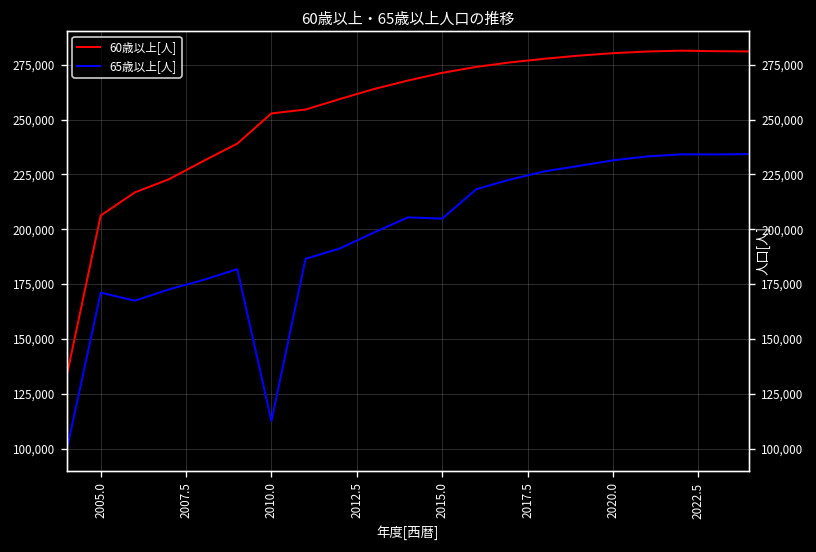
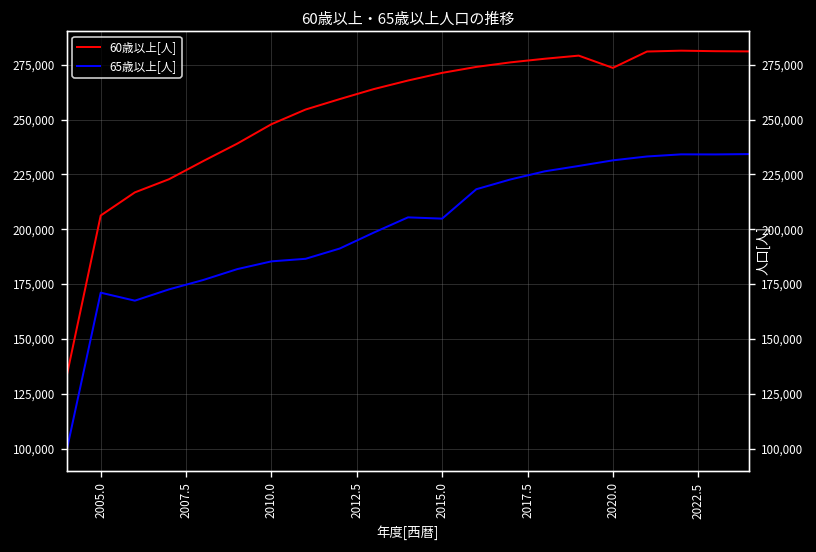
  {
    "60歳以上[人]": {
      "2005.0": "206,000",
-     "2010.0": "253,000",
+     "2010.0": "248,000",
      "2015.0": "271,000",
-     "2020.0": "280,000"
+     "2020.0": "274,000"
    },
    "65歳以上[人]": {
      "2005.0": "171,000",
-     "2010.0": "113,000",
+     "2010.0": "185,000",
      "2015.0": "205,000",
      "2020.0": "231,000"
    }
  }
